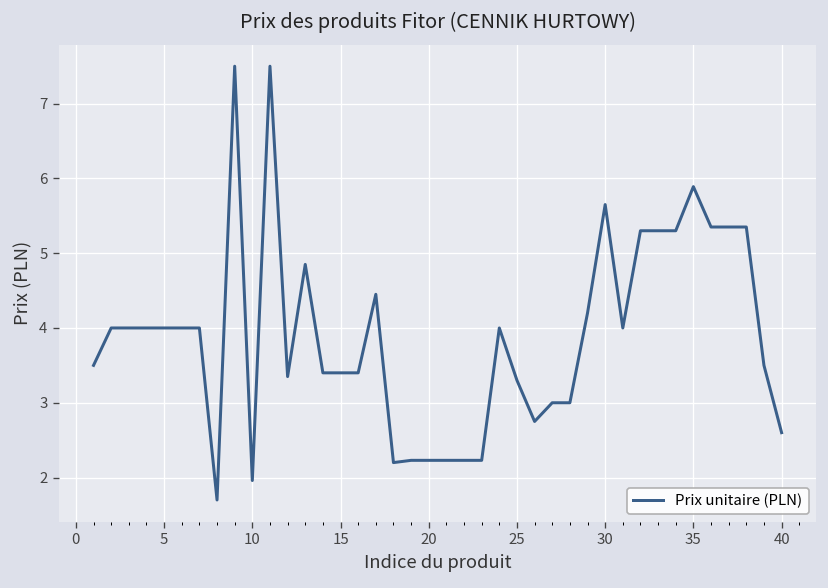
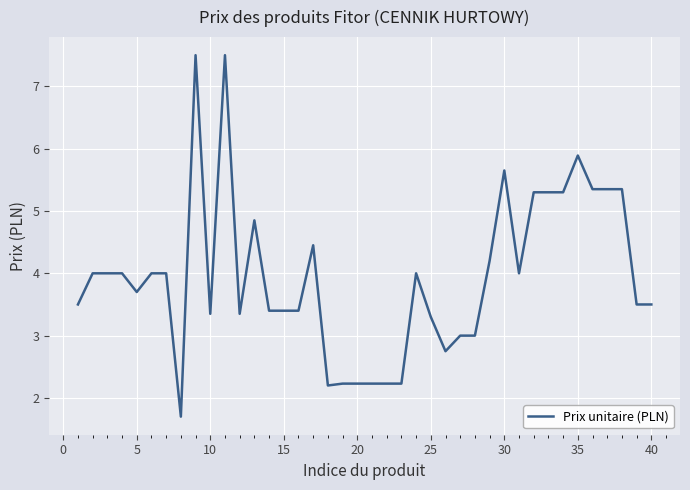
  {
-   "5": 4.0,
-   "10": 2.0,
+   "5": 3.7,
+   "10": 3.4,
    "15": 3.4,
    "20": 2.2,
    "25": 3.3,
    "30": 5.7,
    "35": 5.9,
-   "40": 2.6
+   "40": 3.5
  }
